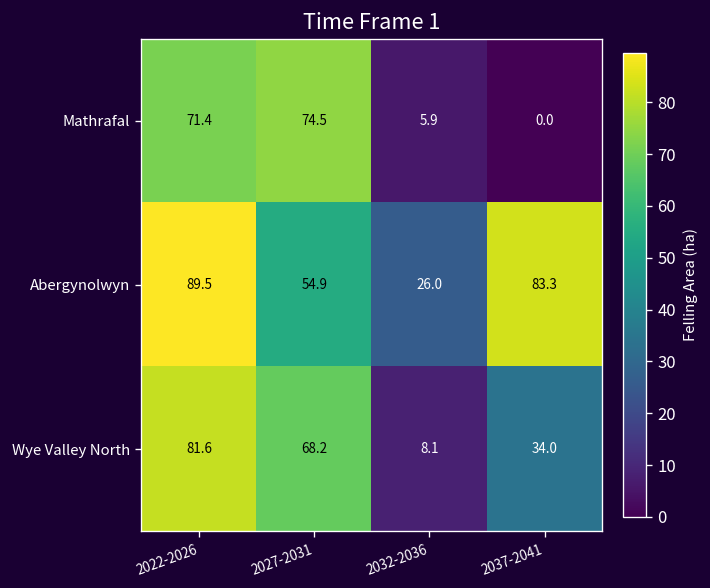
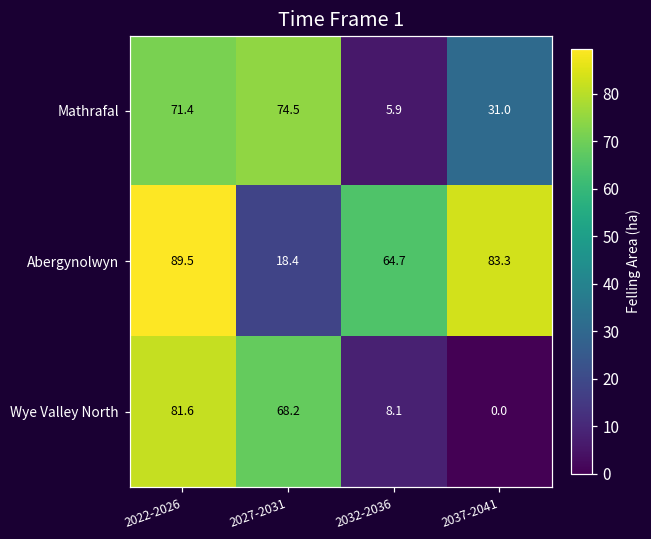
  {
    "Mathrafal": {
      "2022-2026": 71.4,
      "2027-2031": 74.5,
      "2032-2036": 5.9,
-     "2037-2041": 0.0
+     "2037-2041": 31.0
    },
    "Abergynolwyn": {
      "2022-2026": 89.5,
-     "2027-2031": 54.9,
-     "2032-2036": 26.0,
+     "2027-2031": 18.4,
+     "2032-2036": 64.7,
      "2037-2041": 83.3
    },
    "Wye Valley North": {
      "2022-2026": 81.6,
      "2027-2031": 68.2,
      "2032-2036": 8.1,
-     "2037-2041": 34.0
+     "2037-2041": 0.0
    }
  }
